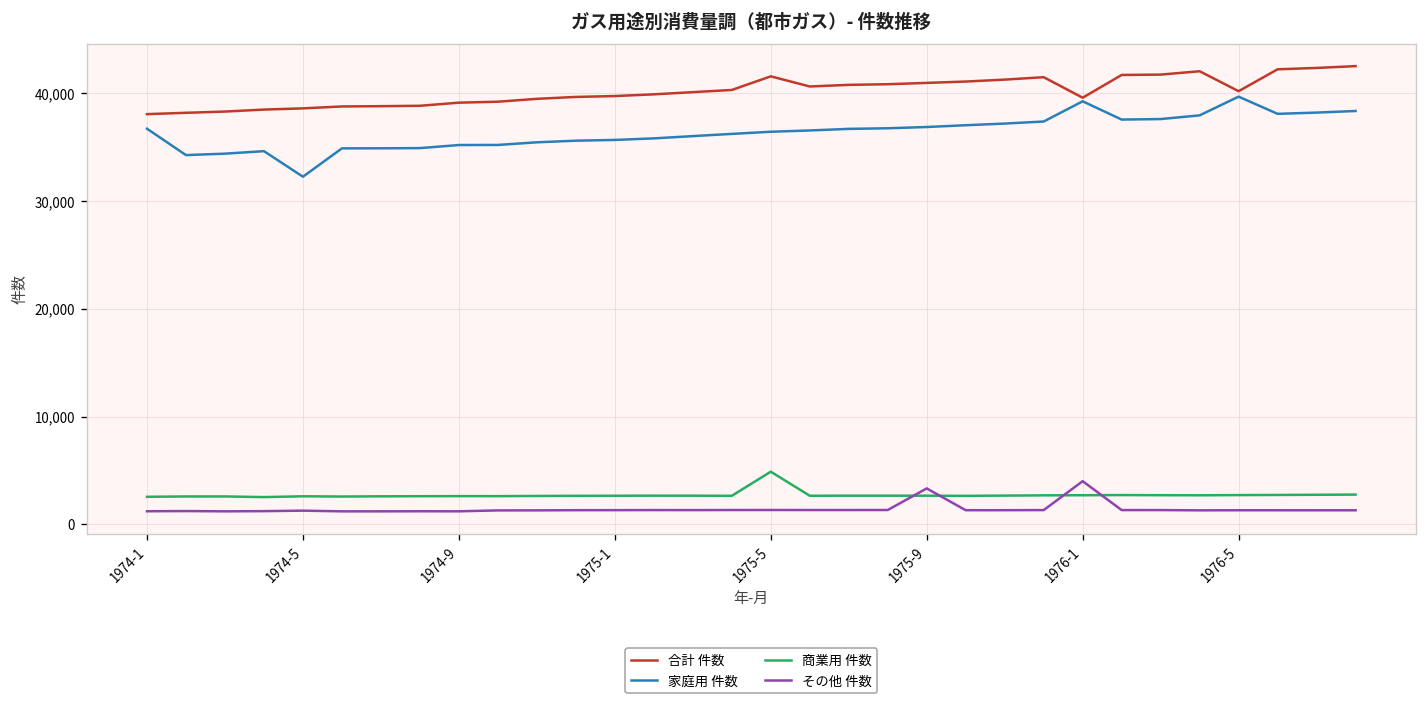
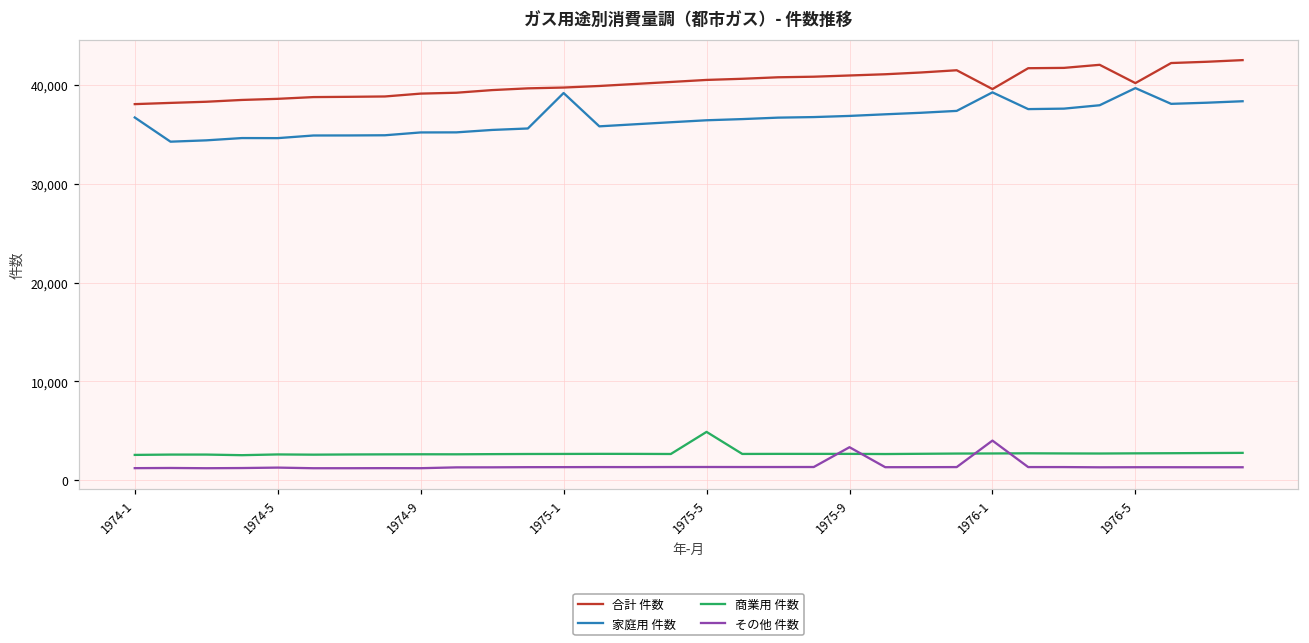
  {
    "合計 件数": {
      "1974-1": "38,000",
      "1974-5": "39,000",
      "1974-9": "39,000",
      "1975-1": "40,000",
-     "1975-5": "42,000",
+     "1975-5": "41,000",
      "1975-9": "41,000",
      "1976-1": "40,000",
      "1976-5": "40,000"
    },
    "家庭用 件数": {
      "1974-1": "37,000",
-     "1974-5": "32,000",
+     "1974-5": "35,000",
      "1974-9": "35,000",
-     "1975-1": "36,000",
+     "1975-1": "39,000",
      "1975-5": "36,000",
      "1975-9": "37,000",
      "1976-1": "39,000",
      "1976-5": "40,000"
    },
    "商業用 件数": {
      "1974-1": "3,000",
      "1974-5": "3,000",
      "1974-9": "3,000",
      "1975-1": "3,000",
      "1975-5": "5,000",
      "1975-9": "3,000",
      "1976-1": "3,000",
      "1976-5": "3,000"
    },
    "その他 件数": {
      "1974-1": "1,000",
      "1974-5": "1,000",
      "1974-9": "1,000",
      "1975-1": "1,000",
      "1975-5": "1,000",
      "1975-9": "3,000",
      "1976-1": "4,000",
      "1976-5": "1,000"
    }
  }
